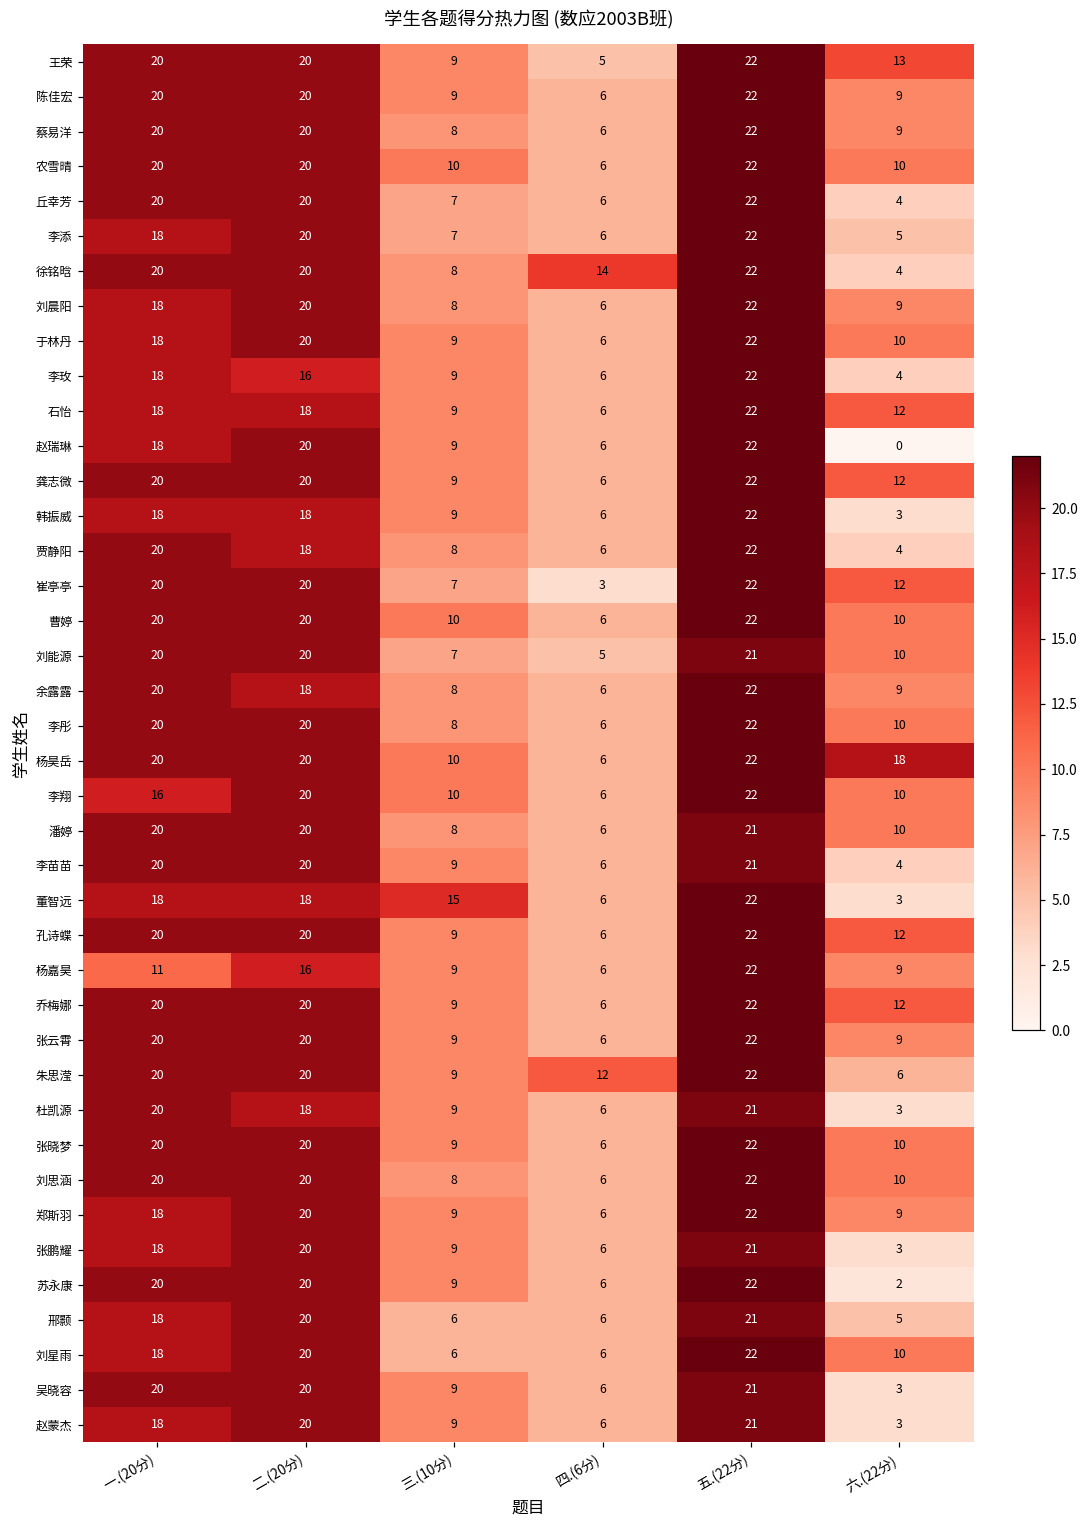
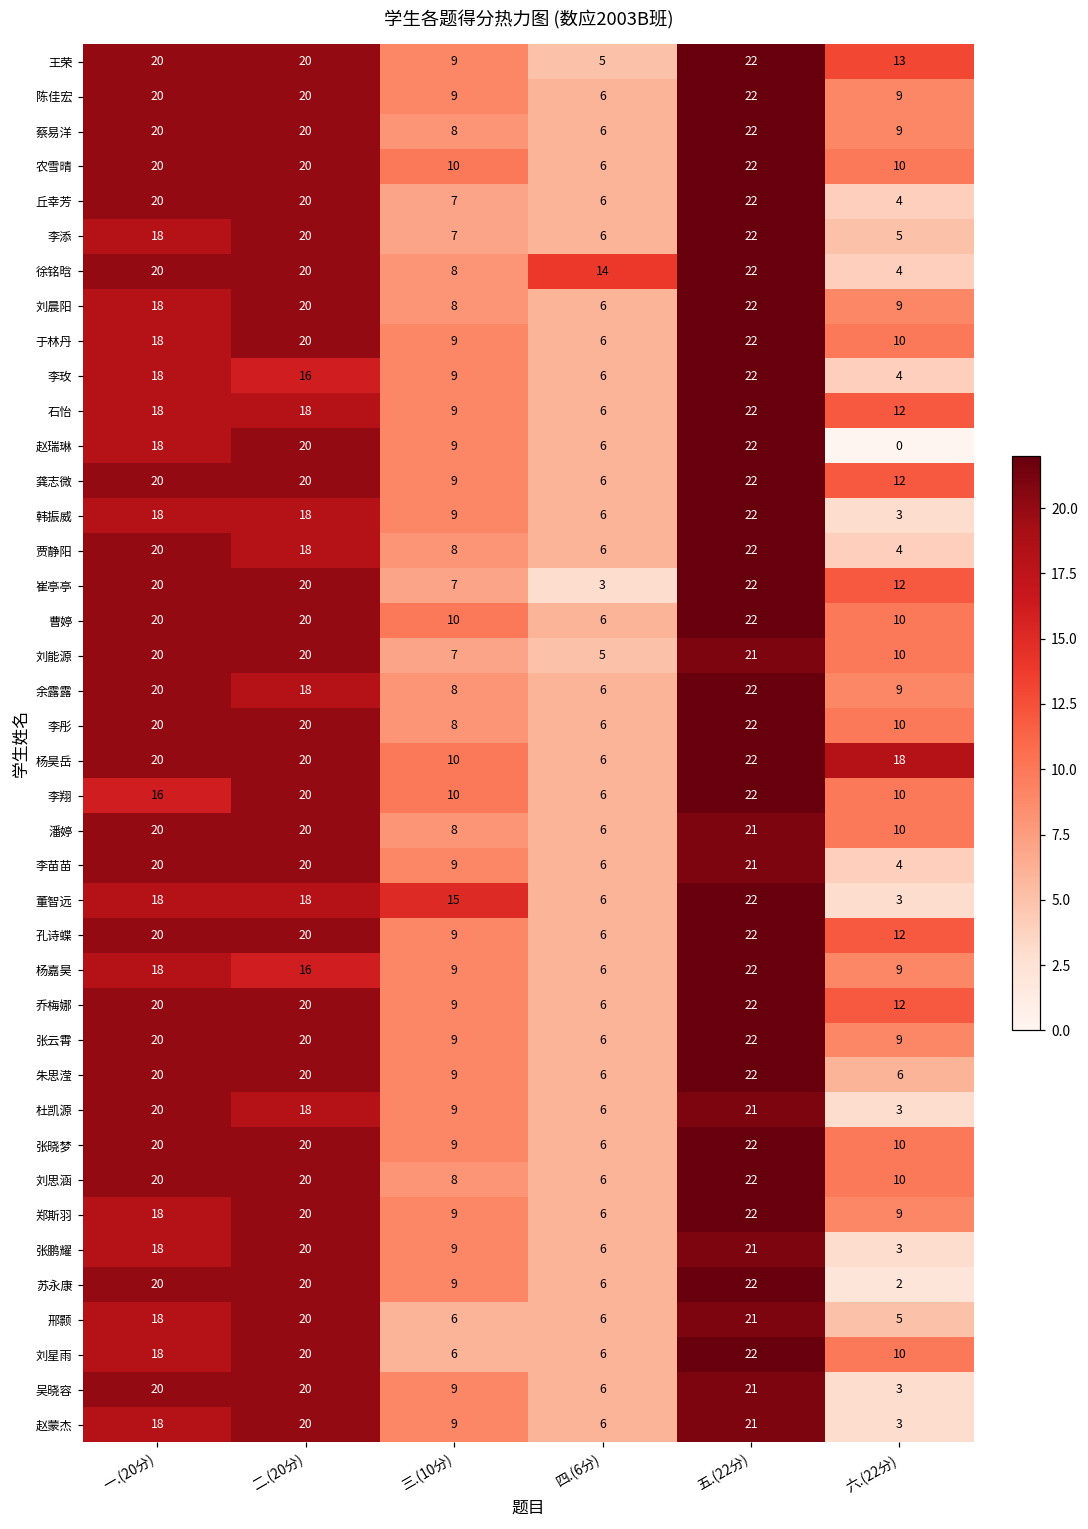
  {
    "杨嘉昊": {
-     "一.(20分)": 11,
+     "一.(20分)": 18,
      "二.(20分)": 16,
      "三.(10分)": 9,
      "四.(6分)": 6,
      "五.(22分)": 22,
      "六.(22分)": 9
    },
    "朱思滢": {
      "一.(20分)": 20,
      "二.(20分)": 20,
      "三.(10分)": 9,
-     "四.(6分)": 12,
+     "四.(6分)": 6,
      "五.(22分)": 22,
      "六.(22分)": 6
    }
  }
